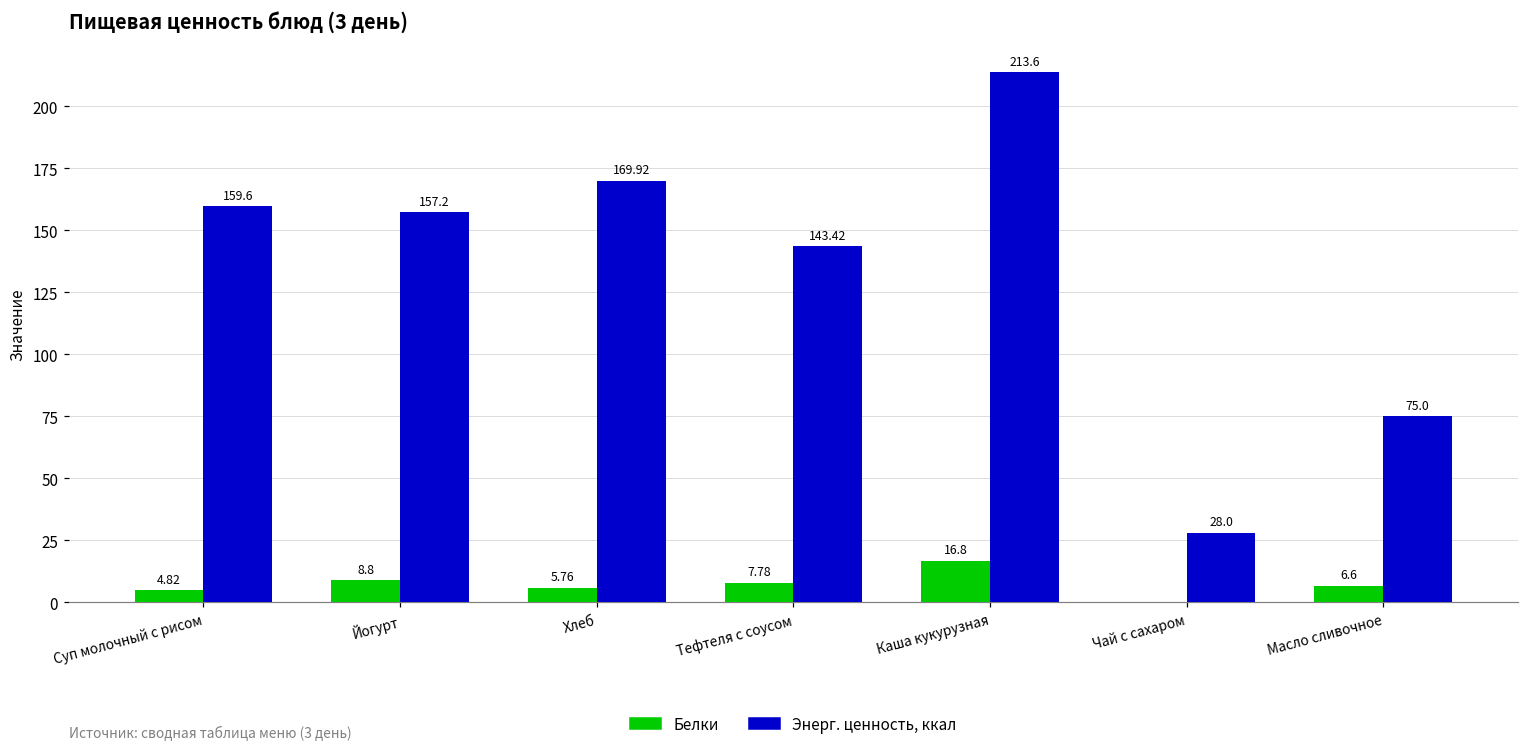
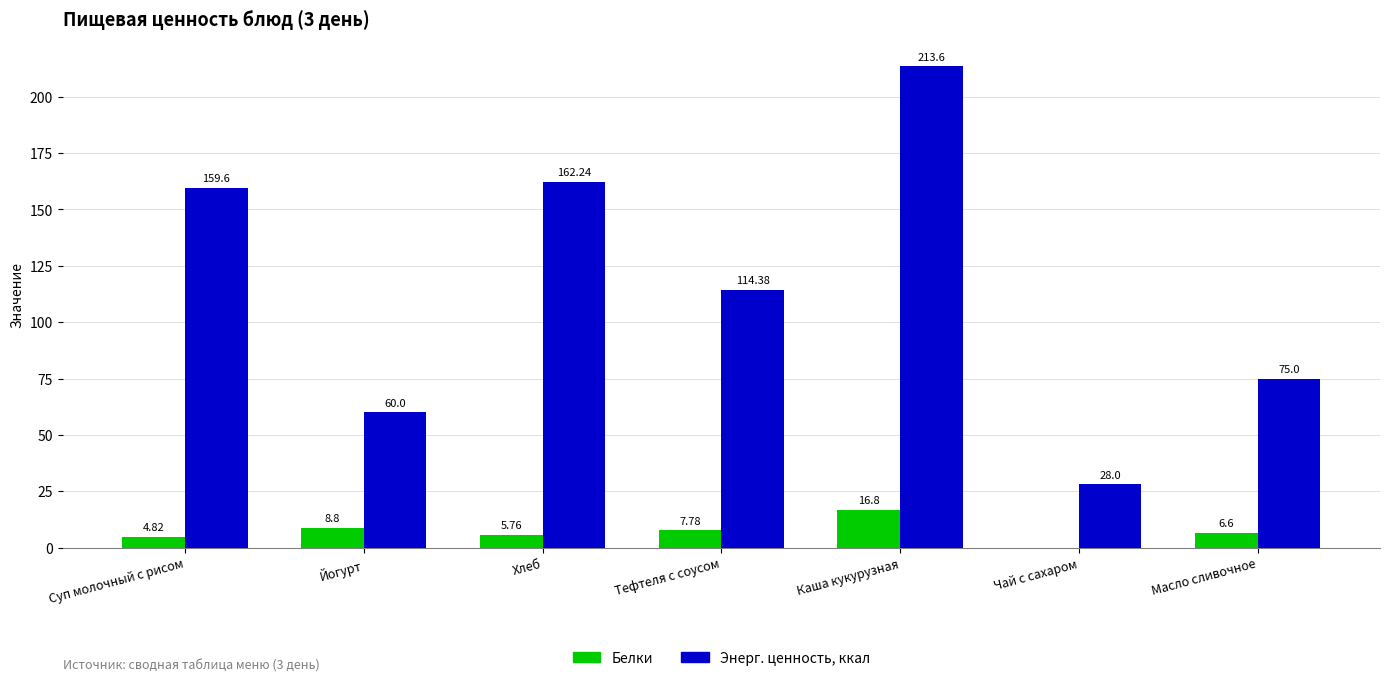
  {
    "Белки": {
      "Суп молочный с рисом": 4.82,
      "Йогурт": 8.8,
      "Хлеб": 5.76,
      "Тефтеля с соусом": 7.78,
      "Каша кукурузная": 16.8,
      "Масло сливочное": 6.6
    },
    "Энерг. ценность, ккал": {
      "Суп молочный с рисом": 159.6,
-     "Йогурт": 157.2,
-     "Хлеб": 169.92,
-     "Тефтеля с соусом": 143.42,
+     "Йогурт": 60.0,
+     "Хлеб": 162.24,
+     "Тефтеля с соусом": 114.38,
      "Каша кукурузная": 213.6,
      "Чай с сахаром": 28.0,
      "Масло сливочное": 75.0
    }
  }
